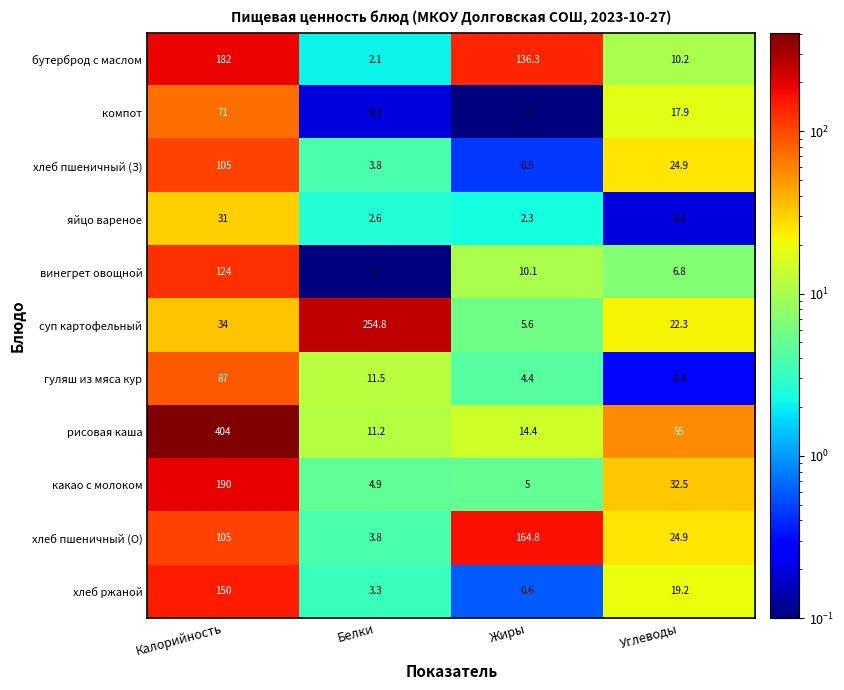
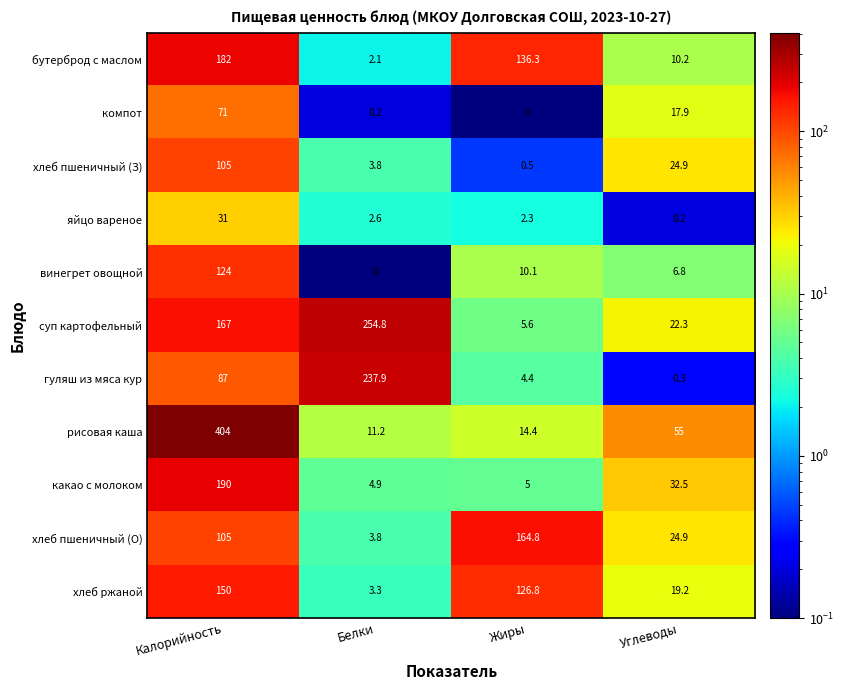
  {
    "бутерброд с маслом": {
      "Калорийность": 182,
      "Белки": 2.1,
      "Жиры": 136.3,
      "Углеводы": 10.2
    },
    "компот": {
      "Калорийность": 71,
      "Белки": 0.2,
      "Жиры": 0,
      "Углеводы": 17.9
    },
    "хлеб пшеничный (З)": {
      "Калорийность": 105,
      "Белки": 3.8,
      "Жиры": 0.5,
      "Углеводы": 24.9
    },
    "яйцо вареное": {
      "Калорийность": 31,
      "Белки": 2.6,
      "Жиры": 2.3,
      "Углеводы": 0.2
    },
    "винегрет овощной": {
      "Калорийность": 124,
      "Белки": 0,
      "Жиры": 10.1,
      "Углеводы": 6.8
    },
    "суп картофельный": {
-     "Калорийность": 34,
+     "Калорийность": 167,
      "Белки": 254.8,
      "Жиры": 5.6,
      "Углеводы": 22.3
    },
    "гуляш из мяса кур": {
      "Калорийность": 87,
-     "Белки": 11.5,
+     "Белки": 237.9,
      "Жиры": 4.4,
      "Углеводы": 0.3
    },
    "рисовая каша": {
      "Калорийность": 404,
      "Белки": 11.2,
      "Жиры": 14.4,
      "Углеводы": 55
    },
    "какао с молоком": {
      "Калорийность": 190,
      "Белки": 4.9,
      "Жиры": 5,
      "Углеводы": 32.5
    },
    "хлеб пшеничный (О)": {
      "Калорийность": 105,
      "Белки": 3.8,
      "Жиры": 164.8,
      "Углеводы": 24.9
    },
    "хлеб ржаной": {
      "Калорийность": 150,
      "Белки": 3.3,
-     "Жиры": 0.6,
+     "Жиры": 126.8,
      "Углеводы": 19.2
    }
  }
